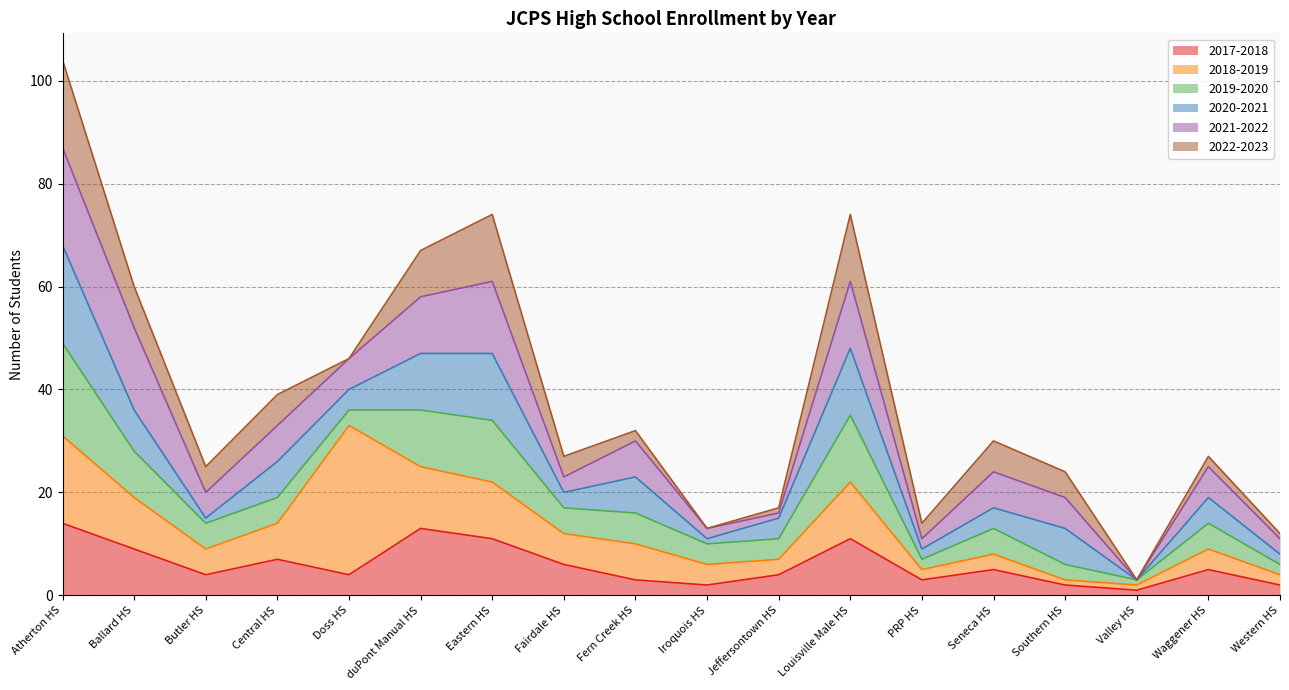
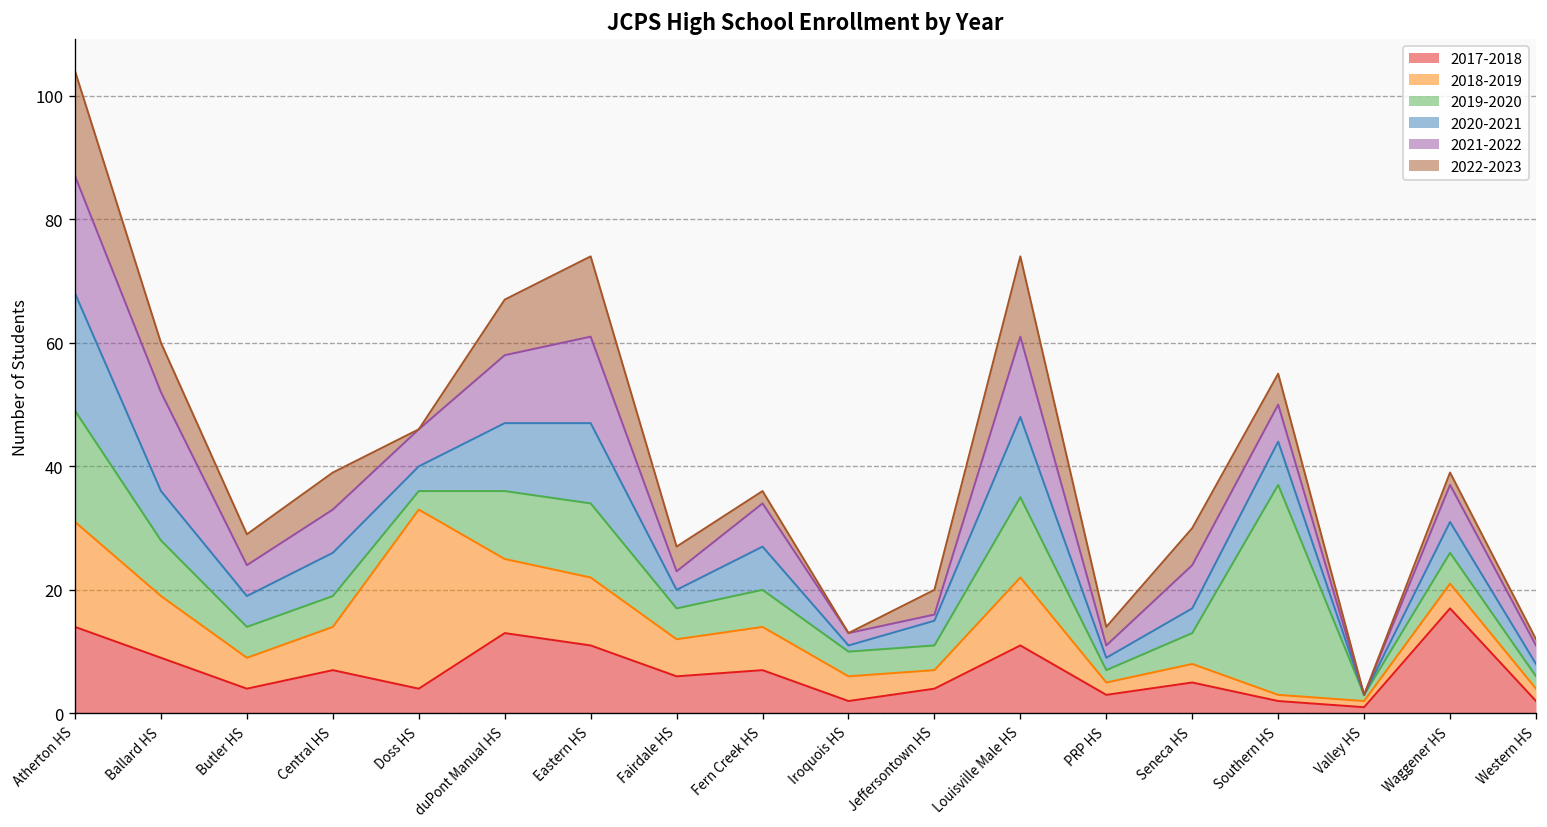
  {
    "2017-2018": {
      "Atherton HS": 14,
      "Ballard HS": 9,
      "Butler HS": 4,
      "Central HS": 7,
      "Doss HS": 4,
      "duPont Manual HS": 13,
      "Eastern HS": 11,
      "Fairdale HS": 6,
-     "Fern Creek HS": 3,
+     "Fern Creek HS": 7,
      "Iroquois HS": 2,
      "Jeffersontown HS": 4,
      "Louisville Male HS": 11,
      "PRP HS": 3,
      "Seneca HS": 5,
      "Southern HS": 2,
      "Valley HS": 1,
-     "Waggener HS": 5,
+     "Waggener HS": 17,
      "Western HS": 2
    },
    "2018-2019": {
      "Atherton HS": 17,
      "Ballard HS": 10,
      "Butler HS": 5,
      "Central HS": 7,
      "Doss HS": 29,
      "duPont Manual HS": 12,
      "Eastern HS": 11,
      "Fairdale HS": 6,
      "Fern Creek HS": 7,
      "Iroquois HS": 4,
      "Jeffersontown HS": 3,
      "Louisville Male HS": 11,
      "PRP HS": 2,
      "Seneca HS": 3,
      "Southern HS": 1,
      "Valley HS": 1,
      "Waggener HS": 4,
      "Western HS": 2
    },
    "2019-2020": {
      "Atherton HS": 18,
      "Ballard HS": 9,
      "Butler HS": 5,
      "Central HS": 5,
      "Doss HS": 3,
      "duPont Manual HS": 11,
      "Eastern HS": 12,
      "Fairdale HS": 5,
      "Fern Creek HS": 6,
      "Iroquois HS": 4,
      "Jeffersontown HS": 4,
      "Louisville Male HS": 13,
      "PRP HS": 2,
      "Seneca HS": 5,
-     "Southern HS": 3,
+     "Southern HS": 34,
      "Waggener HS": 5,
      "Western HS": 2
    },
    "2020-2021": {
      "Atherton HS": 19,
      "Ballard HS": 8,
-     "Butler HS": 1,
+     "Butler HS": 5,
      "Central HS": 7,
      "Doss HS": 4,
      "duPont Manual HS": 11,
      "Eastern HS": 13,
      "Fairdale HS": 3,
      "Fern Creek HS": 7,
      "Iroquois HS": 1,
      "Jeffersontown HS": 4,
      "Louisville Male HS": 13,
      "PRP HS": 2,
      "Seneca HS": 4,
      "Southern HS": 7,
      "Waggener HS": 5,
      "Western HS": 2
    },
    "2021-2022": {
      "Atherton HS": 19,
      "Ballard HS": 16,
      "Butler HS": 5,
      "Central HS": 7,
      "duPont Manual HS": 11,
      "Eastern HS": 14,
      "Fairdale HS": 3,
      "Fern Creek HS": 7,
      "Jeffersontown HS": 1,
      "Louisville Male HS": 13,
      "PRP HS": 2,
      "Seneca HS": 7,
      "Southern HS": 6,
      "Waggener HS": 6,
      "Western HS": 3
    },
    "2022-2023": {
      "Atherton HS": 17,
      "Ballard HS": 8,
      "Butler HS": 5,
      "Central HS": 6,
      "duPont Manual HS": 9,
      "Eastern HS": 13,
      "Fairdale HS": 4,
      "Fern Creek HS": 2,
-     "Jeffersontown HS": 1,
+     "Jeffersontown HS": 4,
      "Louisville Male HS": 13,
      "PRP HS": 3,
      "Seneca HS": 6,
      "Southern HS": 5,
      "Waggener HS": 2,
      "Western HS": 1
    }
  }
